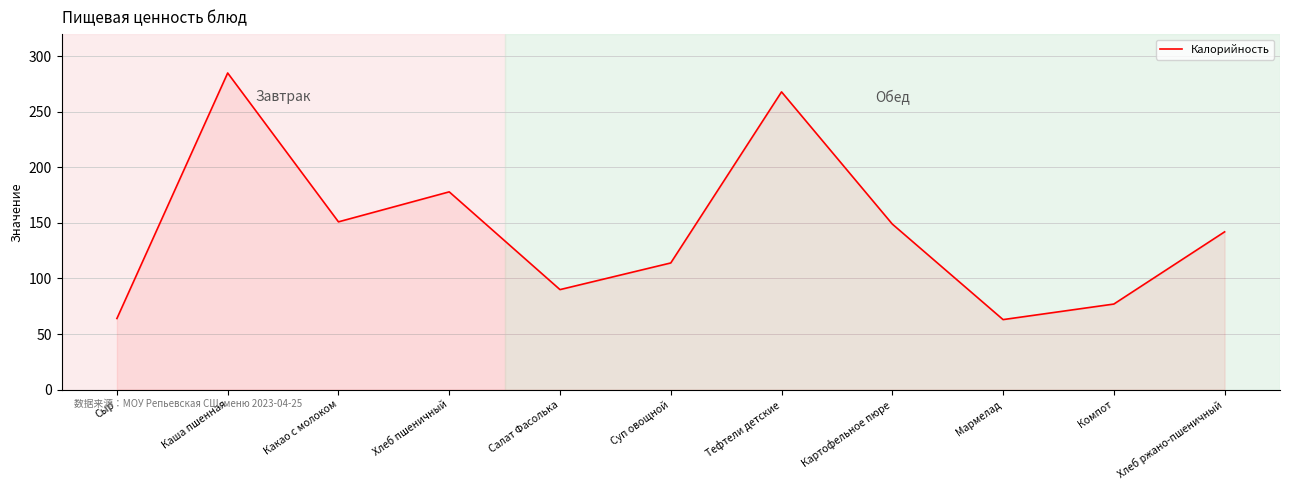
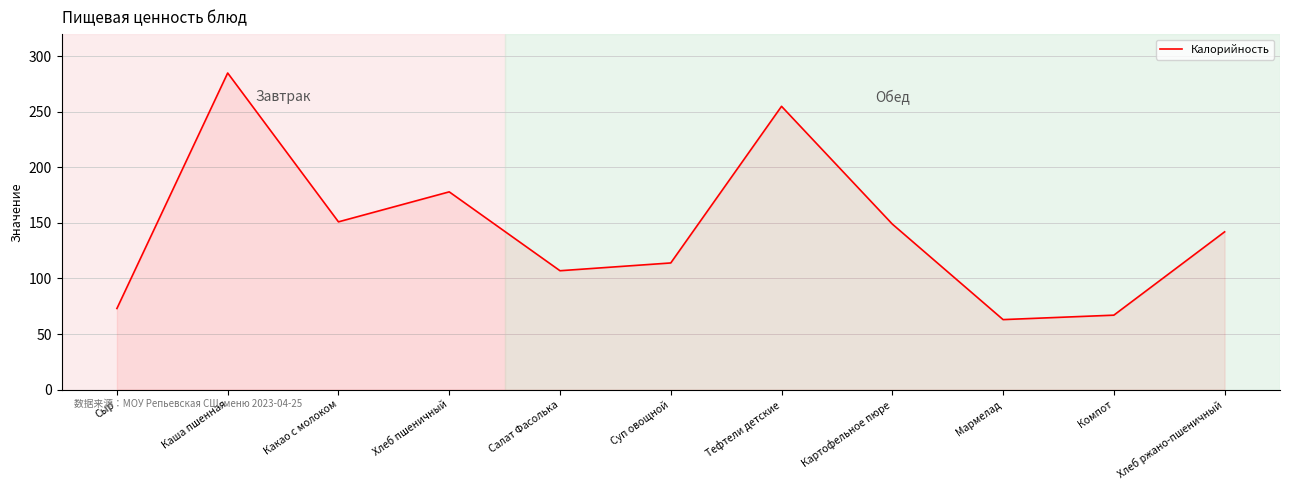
  {
-   "Сыр": 64,
+   "Сыр": 73,
    "Каша пшенная": 285,
    "Какао с молоком": 151,
    "Хлеб пшеничный": 178,
-   "Салат Фасолька": 90,
+   "Салат Фасолька": 107,
    "Суп овощной": 114,
-   "Тефтели детские": 268,
+   "Тефтели детские": 255,
    "Картофельное пюре": 149,
    "Мармелад": 63,
-   "Компот": 77,
+   "Компот": 67,
    "Хлеб ржано-пшеничный": 142
  }
